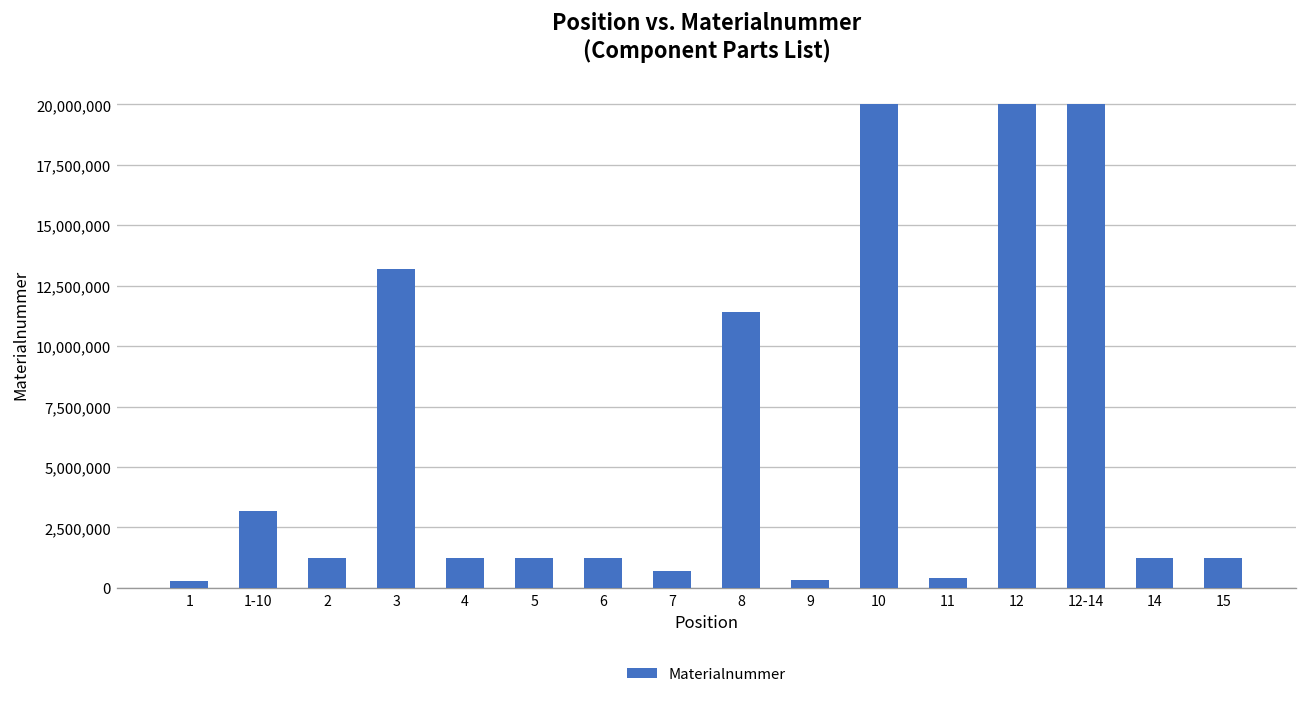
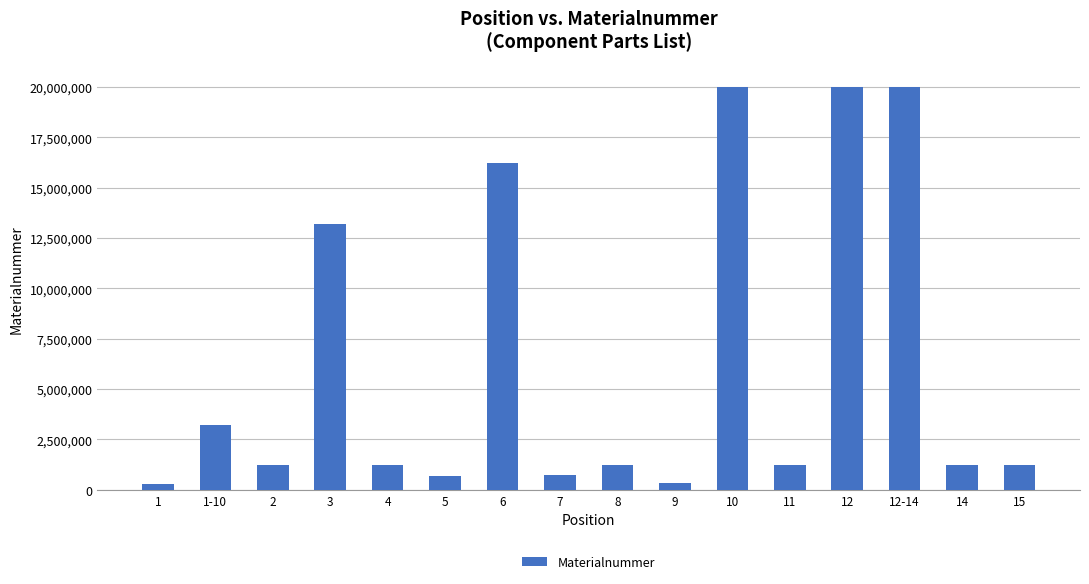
  {
    "1": "300,000",
    "1-10": "3,200,000",
    "2": "1,200,000",
    "3": "13,200,000",
    "4": "1,200,000",
-   "5": "1,200,000",
-   "6": "1,200,000",
+   "5": "700,000",
+   "6": "16,200,000",
    "7": "700,000",
-   "8": "11,400,000",
+   "8": "1,200,000",
    "9": "300,000",
    "10": "20,000,000",
-   "11": "400,000",
+   "11": "1,200,000",
    "12": "20,000,000",
    "12-14": "20,000,000",
    "14": "1,200,000",
    "15": "1,200,000"
  }
